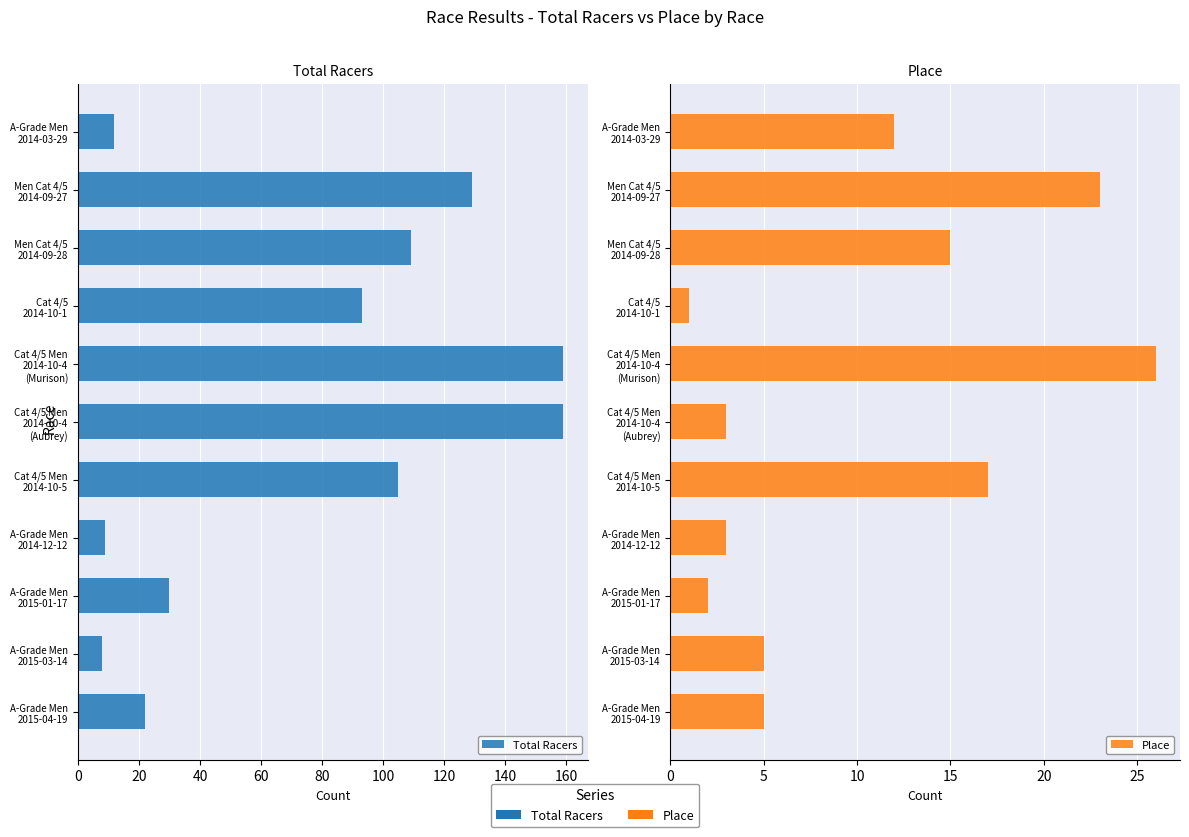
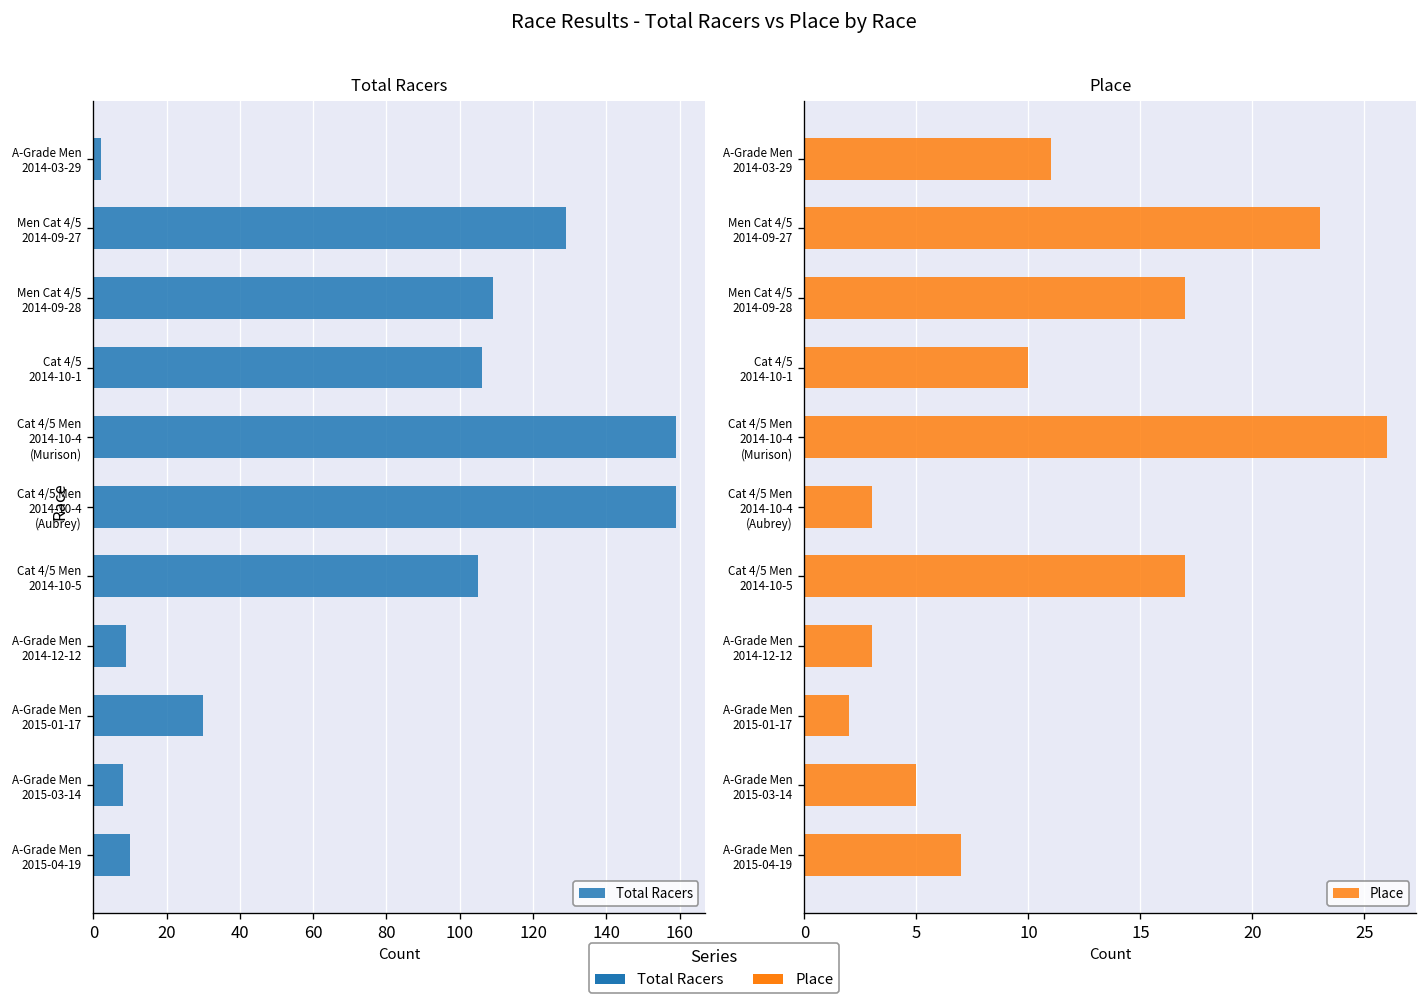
  {
    "Total Racers": {
-     "A-Grade Men 2014-03-29": 12,
+     "A-Grade Men 2014-03-29": 2,
      "Men Cat 4/5 2014-09-27": 129,
      "Men Cat 4/5 2014-09-28": 109,
-     "Cat 4/5 2014-10-1": 93,
+     "Cat 4/5 2014-10-1": 106,
      "Cat 4/5 Men 2014-10-4 (Murison)": 159,
      "Cat 4/5 Men 2014-10-4 (Aubrey)": 159,
      "Cat 4/5 Men 2014-10-5": 105,
      "A-Grade Men 2014-12-12": 9,
      "A-Grade Men 2015-01-17": 30,
      "A-Grade Men 2015-03-14": 8,
-     "A-Grade Men 2015-04-19": 22
+     "A-Grade Men 2015-04-19": 10
    },
    "Place": {
-     "A-Grade Men 2014-03-29": 12,
+     "A-Grade Men 2014-03-29": 11,
      "Men Cat 4/5 2014-09-27": 23,
-     "Men Cat 4/5 2014-09-28": 15,
-     "Cat 4/5 2014-10-1": 1,
+     "Men Cat 4/5 2014-09-28": 17,
+     "Cat 4/5 2014-10-1": 10,
      "Cat 4/5 Men 2014-10-4 (Murison)": 26,
      "Cat 4/5 Men 2014-10-4 (Aubrey)": 3,
      "Cat 4/5 Men 2014-10-5": 17,
      "A-Grade Men 2014-12-12": 3,
      "A-Grade Men 2015-01-17": 2,
      "A-Grade Men 2015-03-14": 5,
-     "A-Grade Men 2015-04-19": 5
+     "A-Grade Men 2015-04-19": 7
    }
  }
